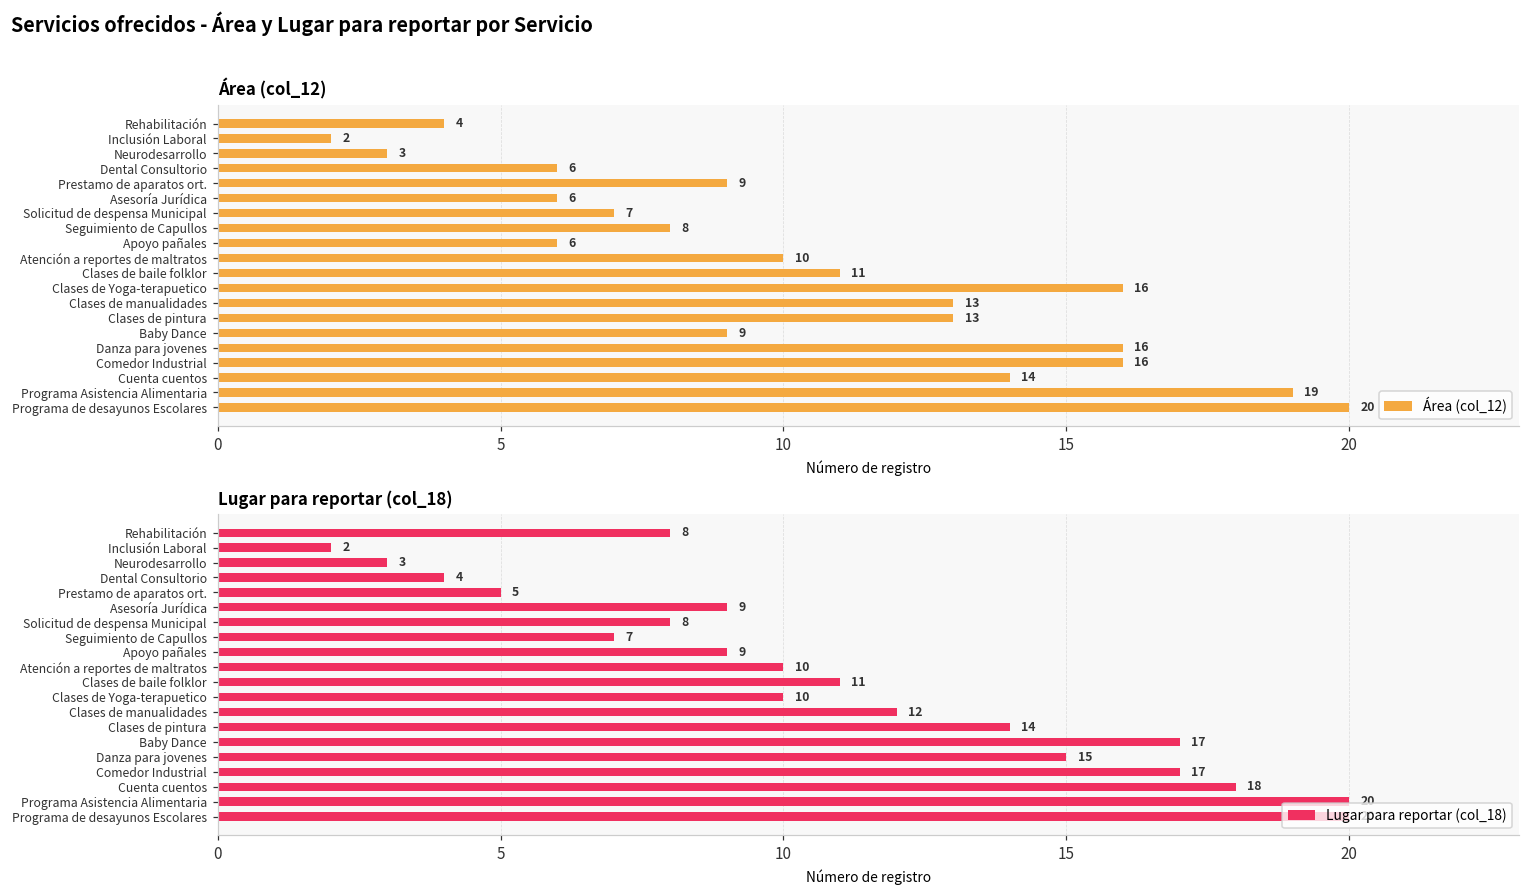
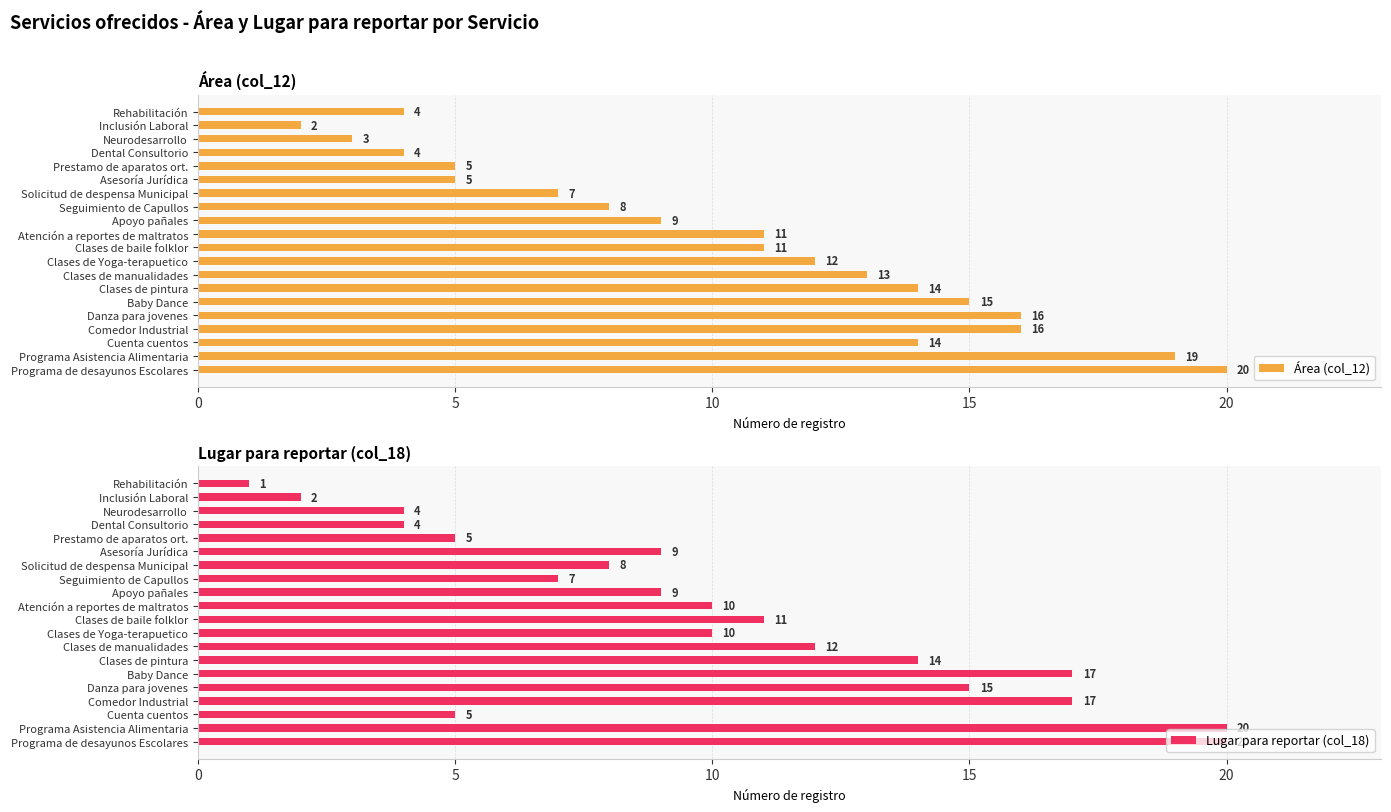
  {
    "Área (col_12)": {
      "Rehabilitación": 4,
      "Inclusión Laboral": 2,
      "Neurodesarrollo": 3,
-     "Dental Consultorio": 6,
-     "Prestamo de aparatos ort.": 9,
-     "Asesoría Jurídica": 6,
+     "Dental Consultorio": 4,
+     "Prestamo de aparatos ort.": 5,
+     "Asesoría Jurídica": 5,
      "Solicitud de despensa Municipal": 7,
      "Seguimiento de Capullos": 8,
-     "Apoyo pañales": 6,
-     "Atención a reportes de maltratos": 10,
+     "Apoyo pañales": 9,
+     "Atención a reportes de maltratos": 11,
      "Clases de baile folklor": 11,
-     "Clases de Yoga-terapuetico": 16,
+     "Clases de Yoga-terapuetico": 12,
      "Clases de manualidades": 13,
-     "Clases de pintura": 13,
-     "Baby Dance": 9,
+     "Clases de pintura": 14,
+     "Baby Dance": 15,
      "Danza para jovenes": 16,
      "Comedor Industrial": 16,
      "Cuenta cuentos": 14,
      "Programa Asistencia Alimentaria": 19,
      "Programa de desayunos Escolares": 20
    },
    "Lugar para reportar (col_18)": {
-     "Rehabilitación": 8,
+     "Rehabilitación": 1,
      "Inclusión Laboral": 2,
-     "Neurodesarrollo": 3,
+     "Neurodesarrollo": 4,
      "Dental Consultorio": 4,
      "Prestamo de aparatos ort.": 5,
      "Asesoría Jurídica": 9,
      "Solicitud de despensa Municipal": 8,
      "Seguimiento de Capullos": 7,
      "Apoyo pañales": 9,
      "Atención a reportes de maltratos": 10,
      "Clases de baile folklor": 11,
      "Clases de Yoga-terapuetico": 10,
      "Clases de manualidades": 12,
      "Clases de pintura": 14,
      "Baby Dance": 17,
      "Danza para jovenes": 15,
      "Comedor Industrial": 17,
-     "Cuenta cuentos": 18
+     "Cuenta cuentos": 5
    }
  }
